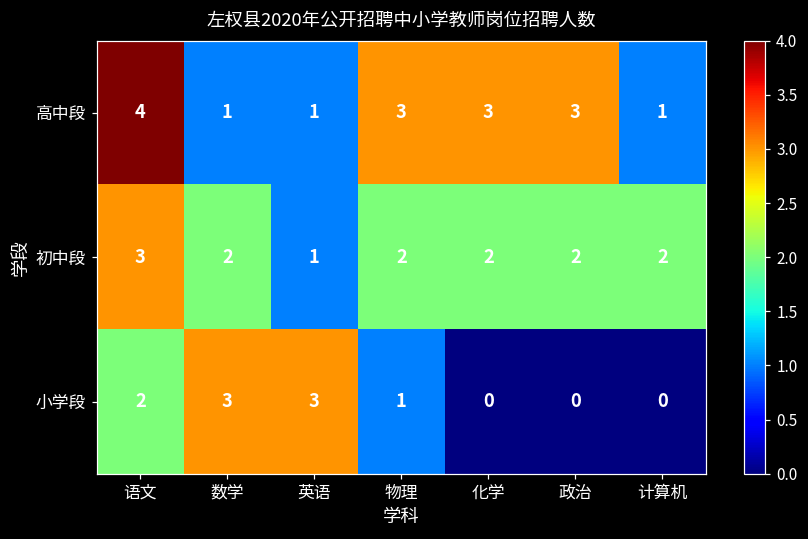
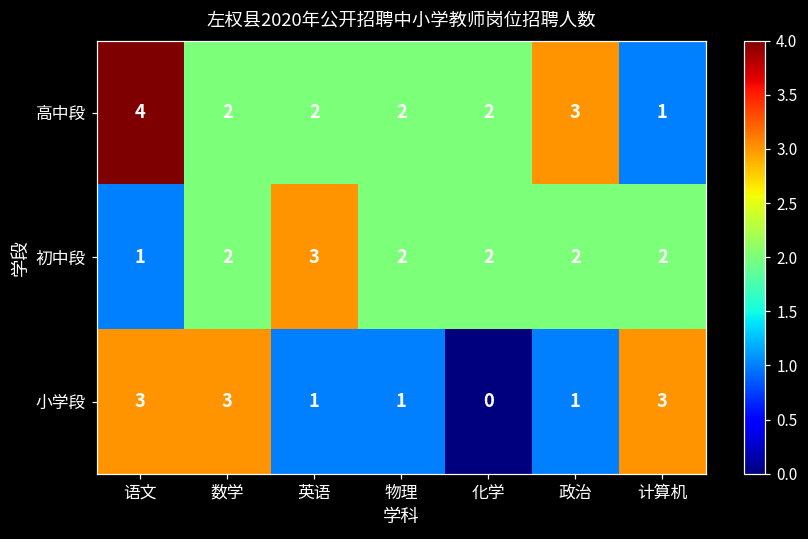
  {
    "高中段": {
      "语文": 4,
-     "数学": 1,
-     "英语": 1,
-     "物理": 3,
-     "化学": 3,
+     "数学": 2,
+     "英语": 2,
+     "物理": 2,
+     "化学": 2,
      "政治": 3,
      "计算机": 1
    },
    "初中段": {
-     "语文": 3,
+     "语文": 1,
      "数学": 2,
-     "英语": 1,
+     "英语": 3,
      "物理": 2,
      "化学": 2,
      "政治": 2,
      "计算机": 2
    },
    "小学段": {
-     "语文": 2,
+     "语文": 3,
      "数学": 3,
-     "英语": 3,
+     "英语": 1,
      "物理": 1,
      "化学": 0,
-     "政治": 0,
-     "计算机": 0
+     "政治": 1,
+     "计算机": 3
    }
  }
